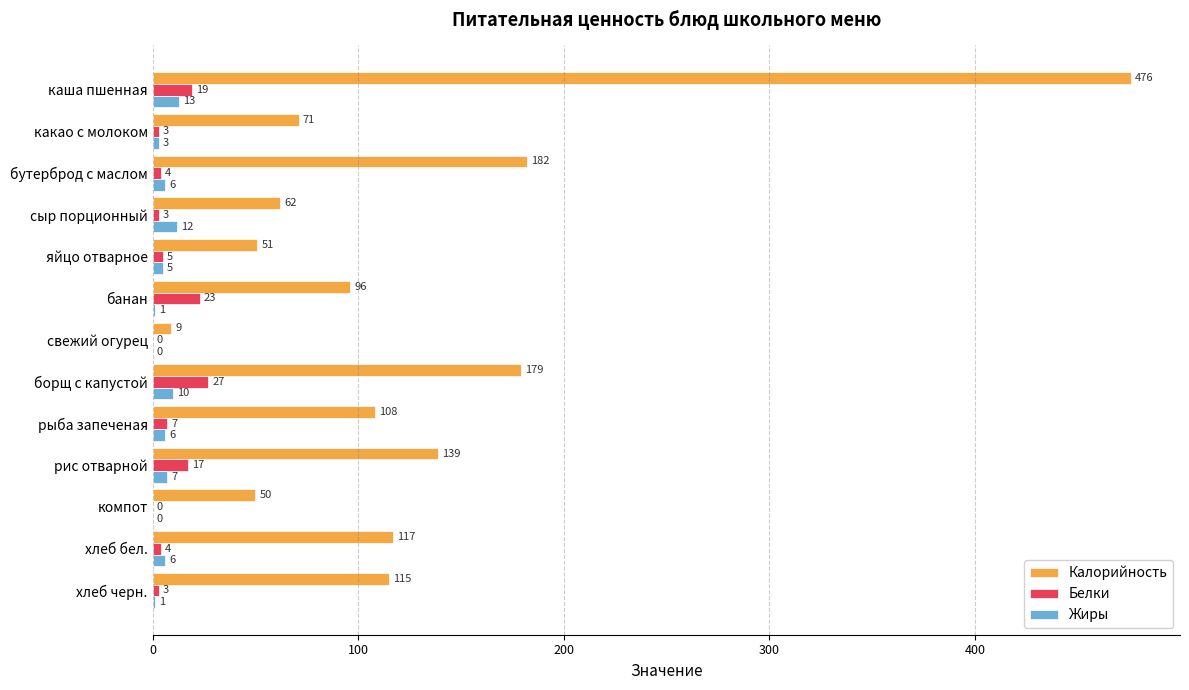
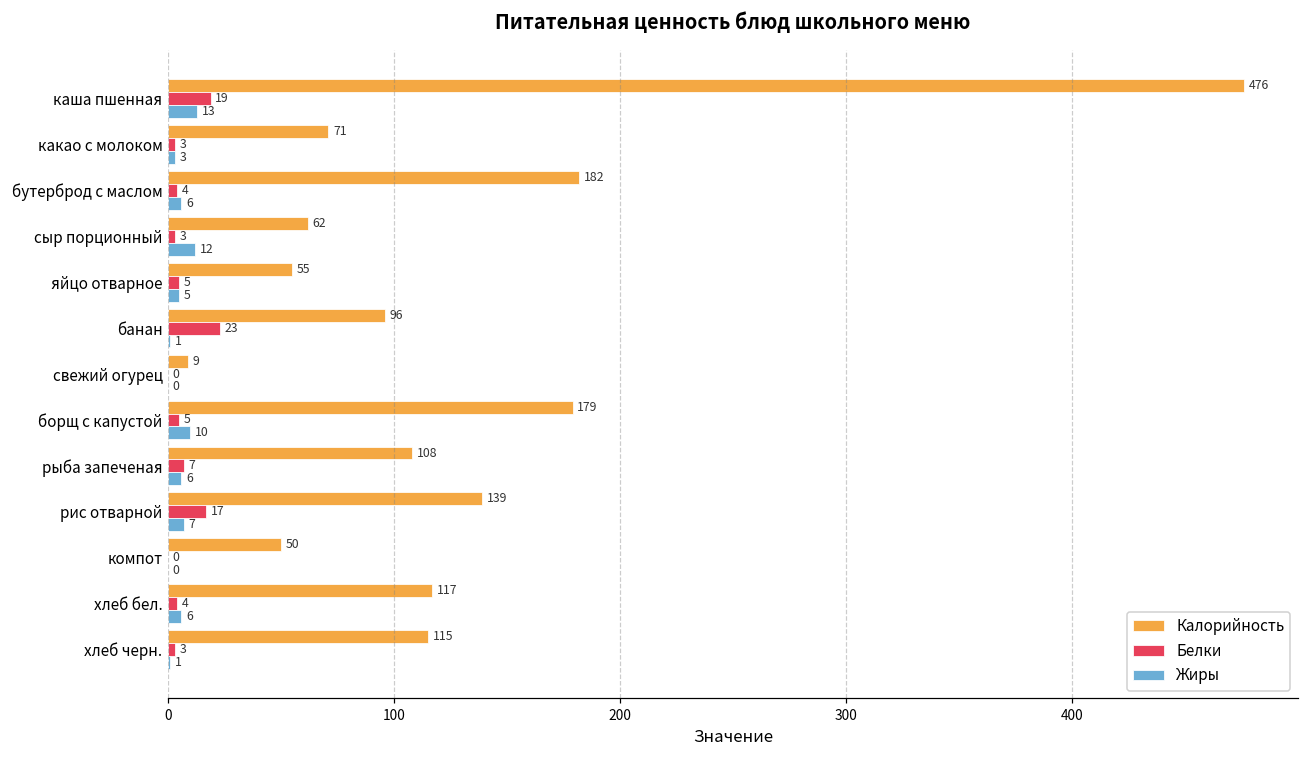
  {
    "Калорийность": {
      "каша пшенная": 476,
      "какао с молоком": 71,
      "бутерброд с маслом": 182,
      "сыр порционный": 62,
-     "яйцо отварное": 51,
+     "яйцо отварное": 55,
      "банан": 96,
      "свежий огурец": 9,
      "борщ с капустой": 179,
      "рыба запеченая": 108,
      "рис отварной": 139,
      "компот": 50,
      "хлеб бел.": 117,
      "хлеб черн.": 115
    },
    "Белки": {
      "каша пшенная": 19,
      "какао с молоком": 3,
      "бутерброд с маслом": 4,
      "сыр порционный": 3,
      "яйцо отварное": 5,
      "банан": 23,
      "свежий огурец": 0,
-     "борщ с капустой": 27,
+     "борщ с капустой": 5,
      "рыба запеченая": 7,
      "рис отварной": 17,
      "компот": 0,
      "хлеб бел.": 4,
      "хлеб черн.": 3
    },
    "Жиры": {
      "каша пшенная": 13,
      "какао с молоком": 3,
      "бутерброд с маслом": 6,
      "сыр порционный": 12,
      "яйцо отварное": 5,
      "банан": 1,
      "свежий огурец": 0,
      "борщ с капустой": 10,
      "рыба запеченая": 6,
      "рис отварной": 7,
      "компот": 0,
      "хлеб бел.": 6,
      "хлеб черн.": 1
    }
  }
